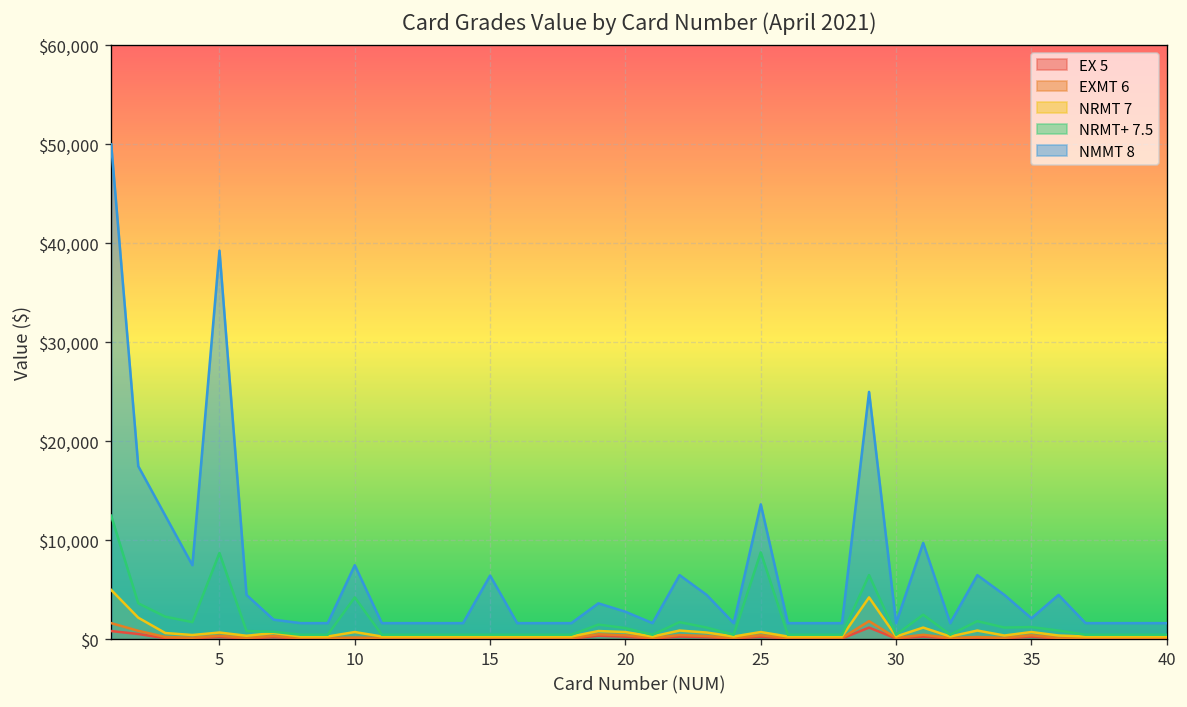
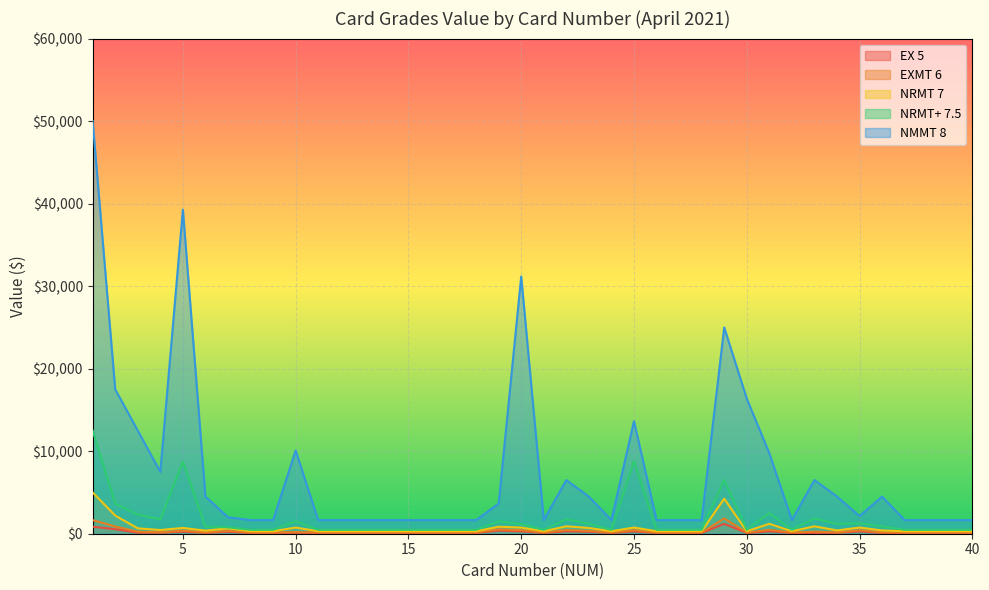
  {
    "NRMT+ 7.5": {
      "5": "$9,000",
-     "10": "$4,000",
+     "10": "$2,000",
      "20": "$1,000",
      "25": "$9,000",
      "35": "$1,000"
    },
    "NMMT 8": {
      "5": "$39,000",
-     "10": "$8,000",
-     "15": "$6,000",
-     "20": "$3,000",
+     "10": "$10,000",
+     "15": "$2,000",
+     "20": "$31,000",
      "25": "$14,000",
-     "30": "$2,000",
+     "30": "$16,000",
      "35": "$2,000",
      "40": "$2,000"
    }
  }
